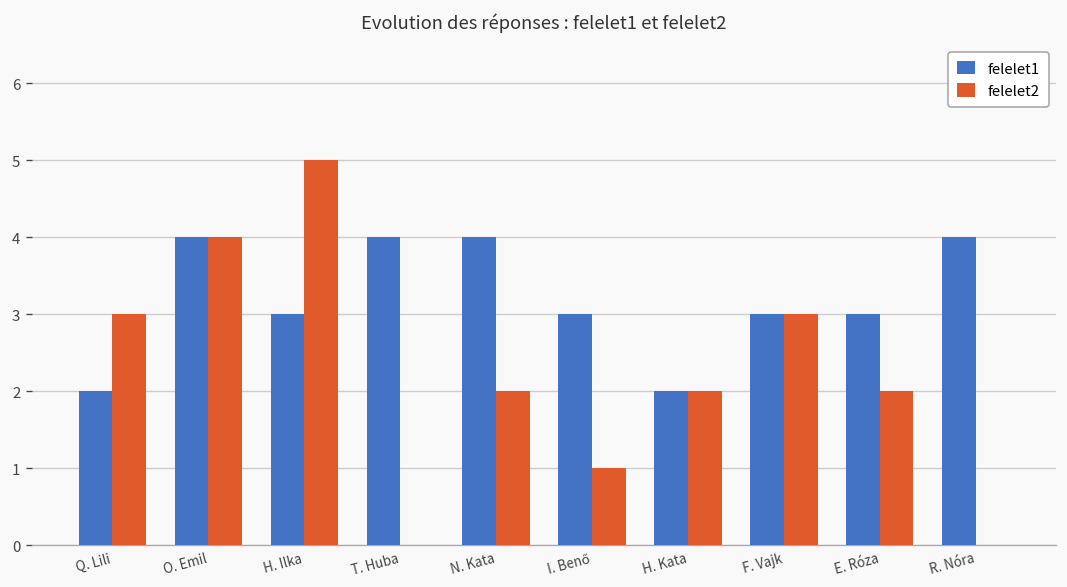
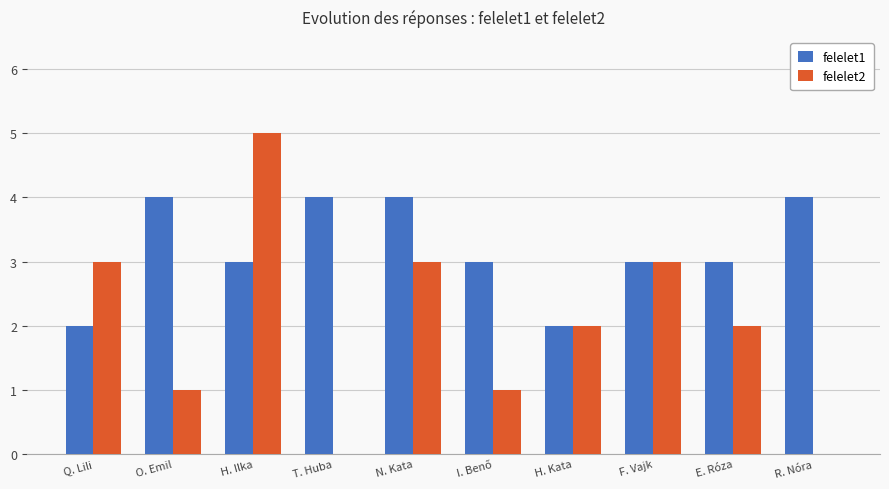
  {
    "felelet1": {
      "Q. Lili": 2,
      "O. Emil": 4,
      "H. Ilka": 3,
      "T. Huba": 4,
      "N. Kata": 4,
      "I. Benő": 3,
      "H. Kata": 2,
      "F. Vajk": 3,
      "E. Róza": 3,
      "R. Nóra": 4
    },
    "felelet2": {
      "Q. Lili": 3,
-     "O. Emil": 4,
+     "O. Emil": 1,
      "H. Ilka": 5,
      "T. Huba": 0,
-     "N. Kata": 2,
+     "N. Kata": 3,
      "I. Benő": 1,
      "H. Kata": 2,
      "F. Vajk": 3,
      "E. Róza": 2,
      "R. Nóra": 0
    }
  }
